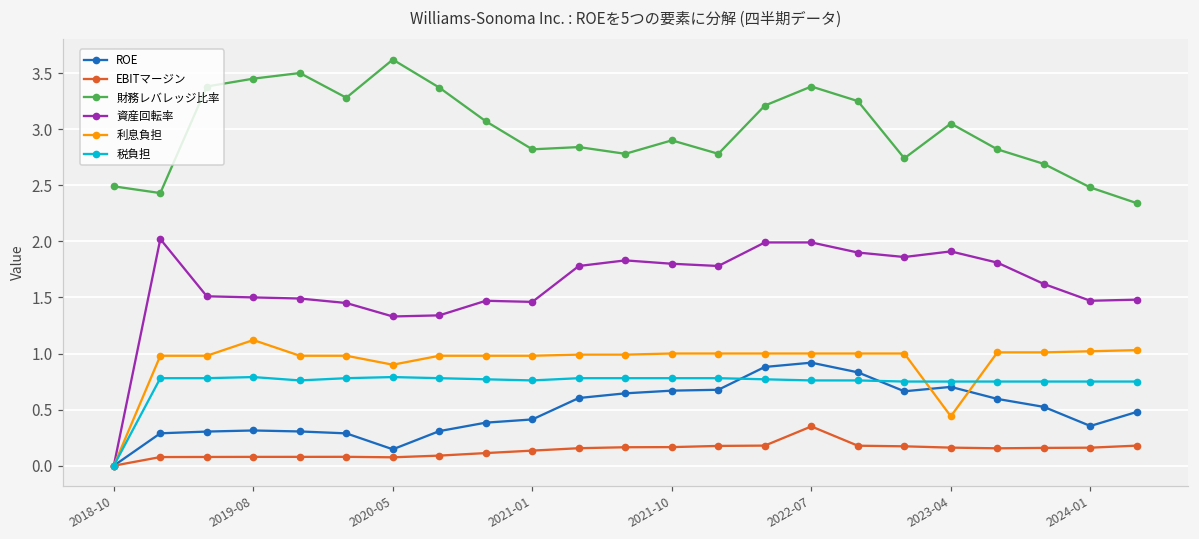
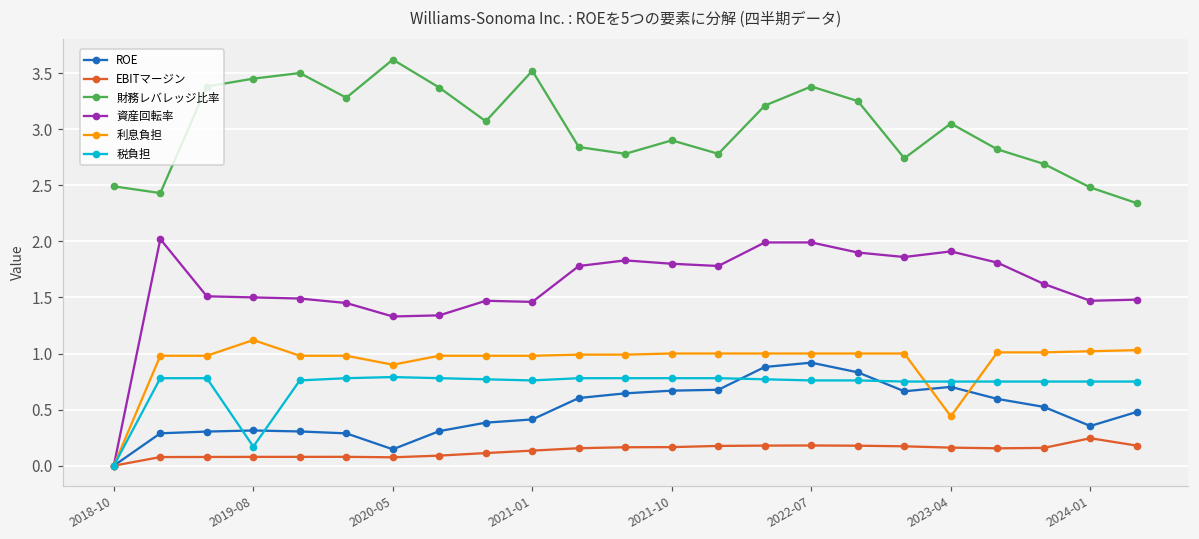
  {
    "ROE": {
      "2019-08": 0.31,
      "2020-05": 0.15,
      "2021-01": 0.41,
      "2021-10": 0.67,
      "2022-07": 0.92,
      "2023-04": 0.70,
      "2024-01": 0.35
    },
    "EBITマージン": {
      "2019-08": 0.08,
      "2020-05": 0.07,
      "2021-01": 0.13,
      "2021-10": 0.17,
-     "2022-07": 0.35,
+     "2022-07": 0.18,
      "2023-04": 0.16,
-     "2024-01": 0.16
+     "2024-01": 0.24
    },
    "財務レバレッジ比率": {
      "2018-10": 2.49,
      "2019-08": 3.45,
      "2020-05": 3.62,
-     "2021-01": 2.82,
+     "2021-01": 3.52,
      "2021-10": 2.90,
      "2022-07": 3.38,
      "2023-04": 3.05,
      "2024-01": 2.48
    },
    "資産回転率": {
      "2019-08": 1.50,
      "2020-05": 1.33,
      "2021-01": 1.46,
      "2021-10": 1.80,
      "2022-07": 1.99,
      "2023-04": 1.91,
      "2024-01": 1.47
    },
    "利息負担": {
      "2019-08": 1.12,
      "2020-05": 0.90,
      "2021-01": 0.98,
      "2021-10": 1.00,
      "2022-07": 1.00,
      "2023-04": 0.44,
      "2024-01": 1.02
    },
    "税負担": {
-     "2019-08": 0.79,
+     "2019-08": 0.17,
      "2020-05": 0.79,
      "2021-01": 0.76,
      "2021-10": 0.78,
      "2022-07": 0.76,
      "2023-04": 0.75,
      "2024-01": 0.75
    }
  }
